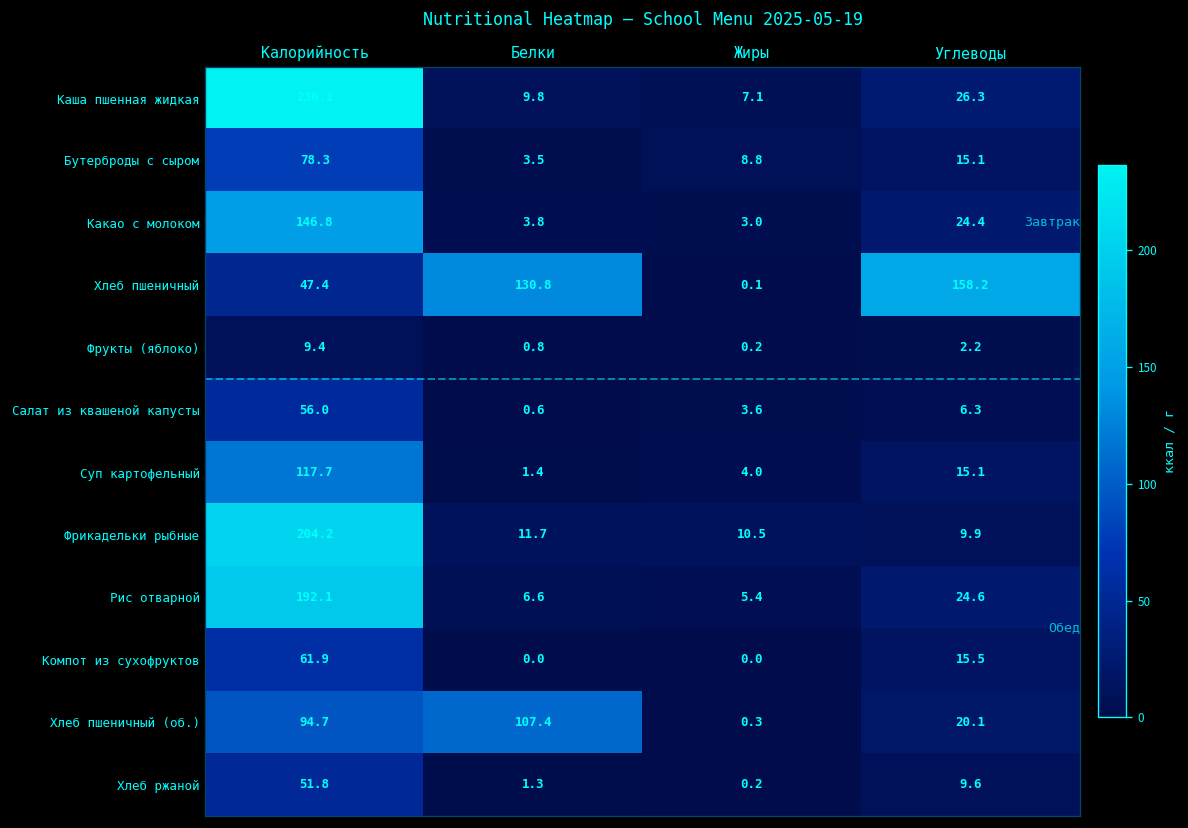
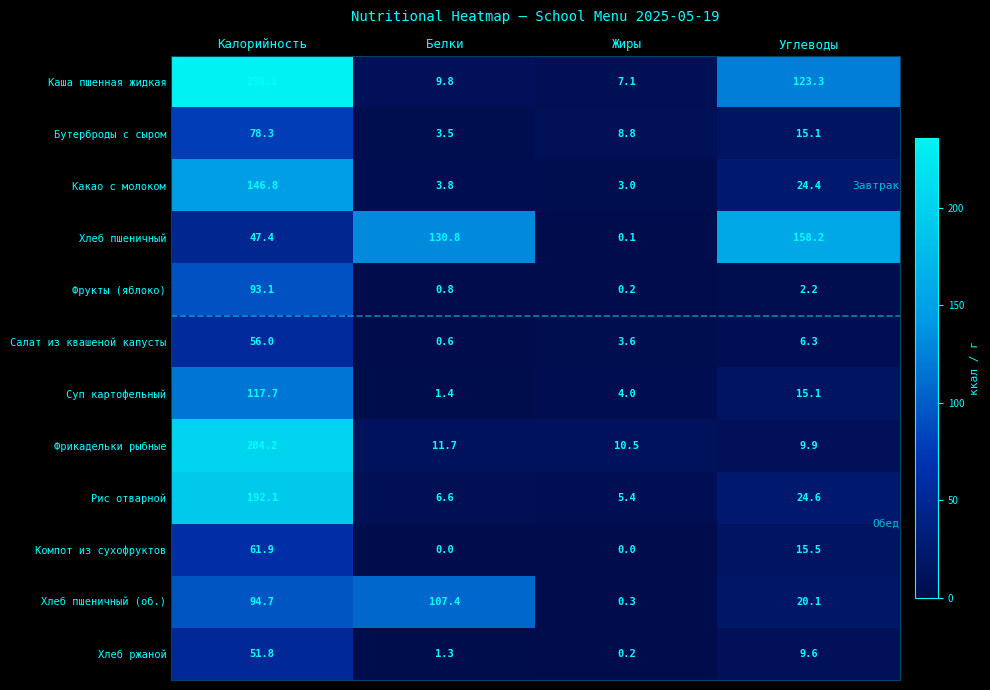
  {
    "Каша пшенная жидкая": {
      "Белки": 9.8,
      "Жиры": 7.1,
-     "Углеводы": 26.3
+     "Углеводы": 123.3
    },
    "Бутерброды с сыром": {
      "Калорийность": 78.3,
      "Белки": 3.5,
      "Жиры": 8.8,
      "Углеводы": 15.1
    },
    "Какао с молоком": {
      "Калорийность": 146.8,
      "Белки": 3.8,
      "Жиры": 3.0
    },
    "Хлеб пшеничный": {
      "Калорийность": 47.4,
      "Белки": 130.8,
      "Жиры": 0.1,
      "Углеводы": 158.2
    },
    "Фрукты (яблоко)": {
-     "Калорийность": 9.4,
+     "Калорийность": 93.1,
      "Белки": 0.8,
      "Жиры": 0.2,
      "Углеводы": 2.2
    },
    "Салат из квашеной капусты": {
      "Калорийность": 56.0,
      "Белки": 0.6,
      "Жиры": 3.6,
      "Углеводы": 6.3
    },
    "Суп картофельный": {
      "Калорийность": 117.7,
      "Белки": 1.4,
      "Жиры": 4.0,
      "Углеводы": 15.1
    },
    "Фрикадельки рыбные": {
      "Белки": 11.7,
      "Жиры": 10.5,
      "Углеводы": 9.9
    },
    "Рис отварной": {
      "Калорийность": 192.1,
      "Белки": 6.6,
      "Жиры": 5.4
    },
    "Компот из сухофруктов": {
      "Калорийность": 61.9,
      "Белки": 0.0,
      "Жиры": 0.0
    },
    "Хлеб пшеничный (об.)": {
      "Калорийность": 94.7,
      "Белки": 107.4,
      "Жиры": 0.3,
      "Углеводы": 20.1
    },
    "Хлеб ржаной": {
      "Калорийность": 51.8,
      "Белки": 1.3,
      "Жиры": 0.2,
      "Углеводы": 9.6
    }
  }
